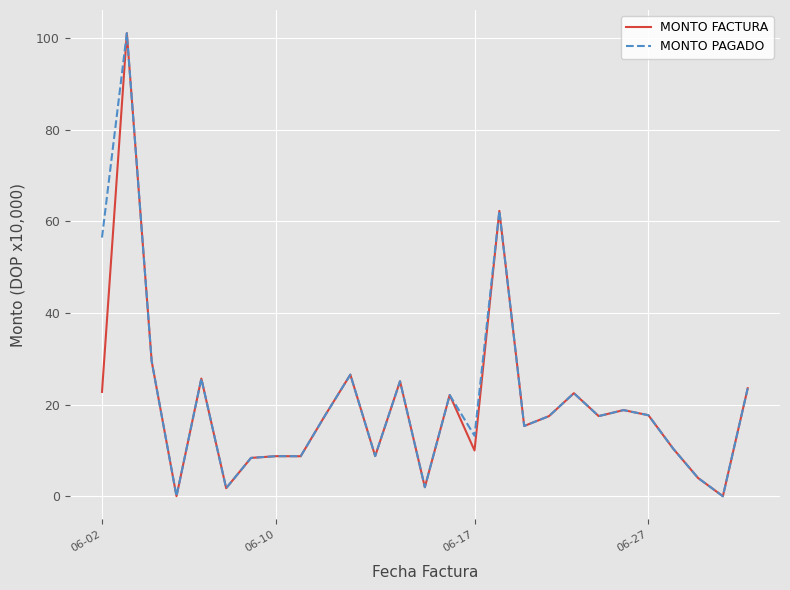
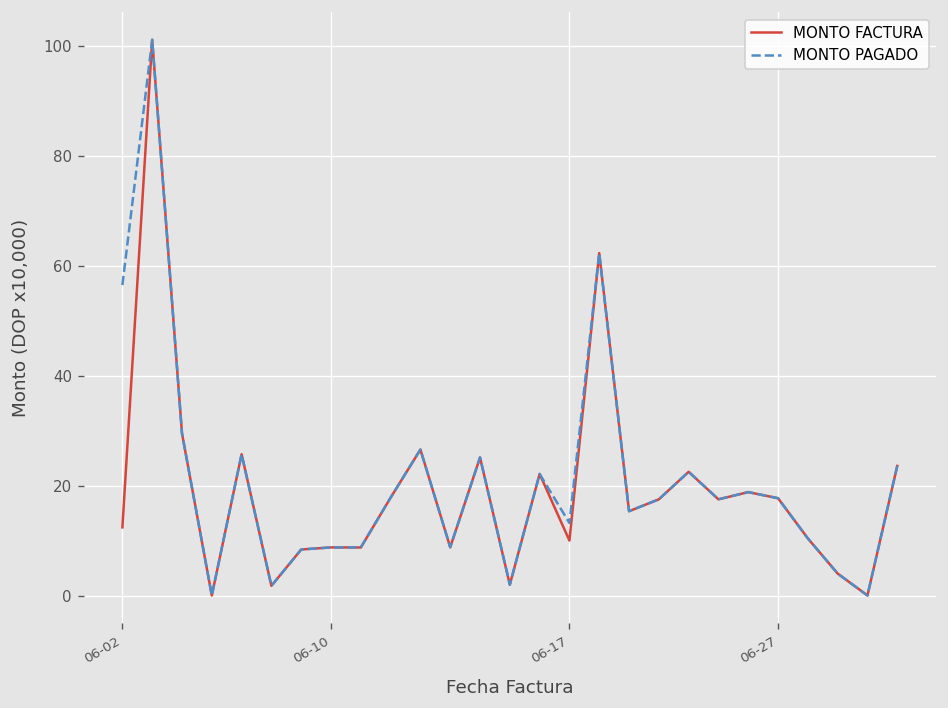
  {
    "MONTO FACTURA": {
-     "06-02": 23,
+     "06-02": 12,
      "06-17": 10
    },
    "MONTO PAGADO": {
      "06-02": 56,
      "06-17": 13
    }
  }
